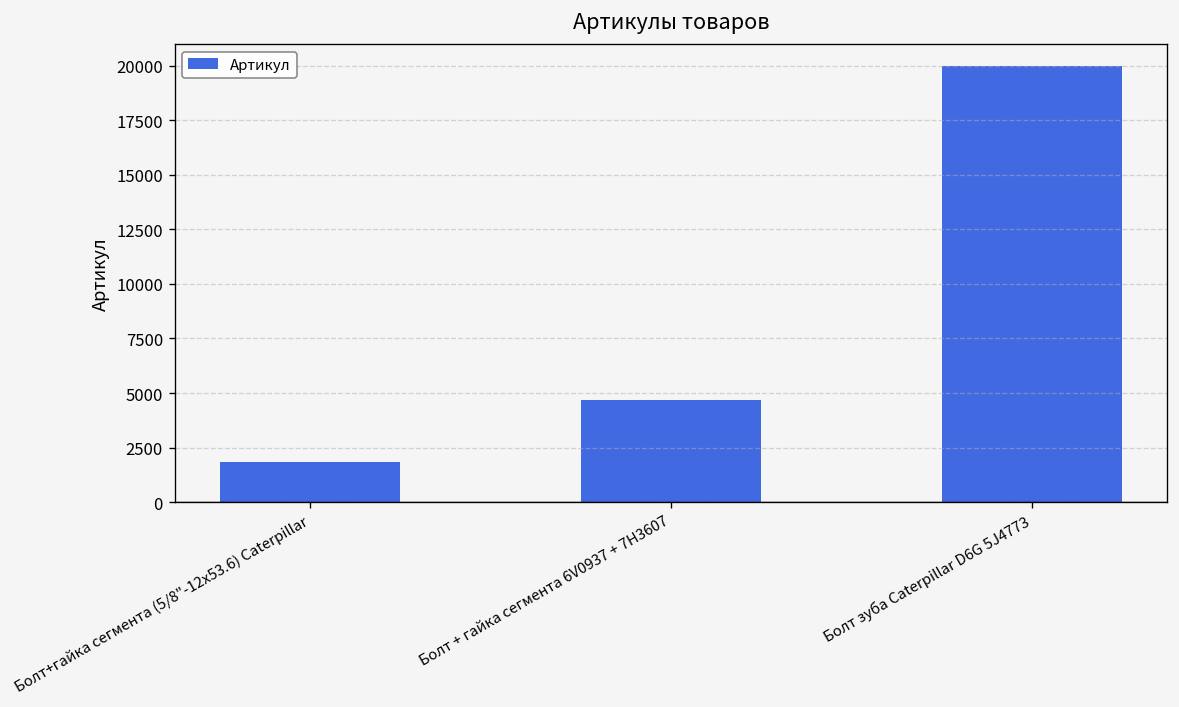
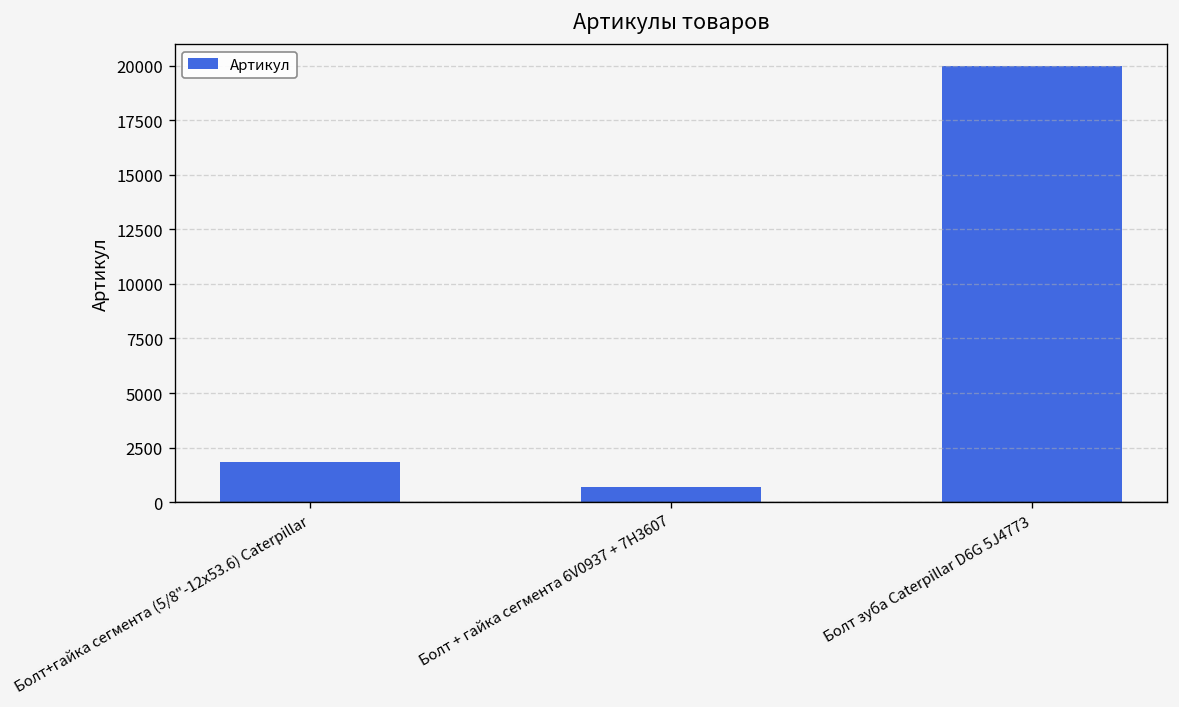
  {
    "Болт+гайка сегмента (5/8\"-12х53.6) Caterpillar": 1800,
-   "Болт + гайка сегмента 6V0937 + 7H3607": 4700,
+   "Болт + гайка сегмента 6V0937 + 7H3607": 700,
    "Болт зуба Caterpillar D6G 5J4773": 20000
  }
